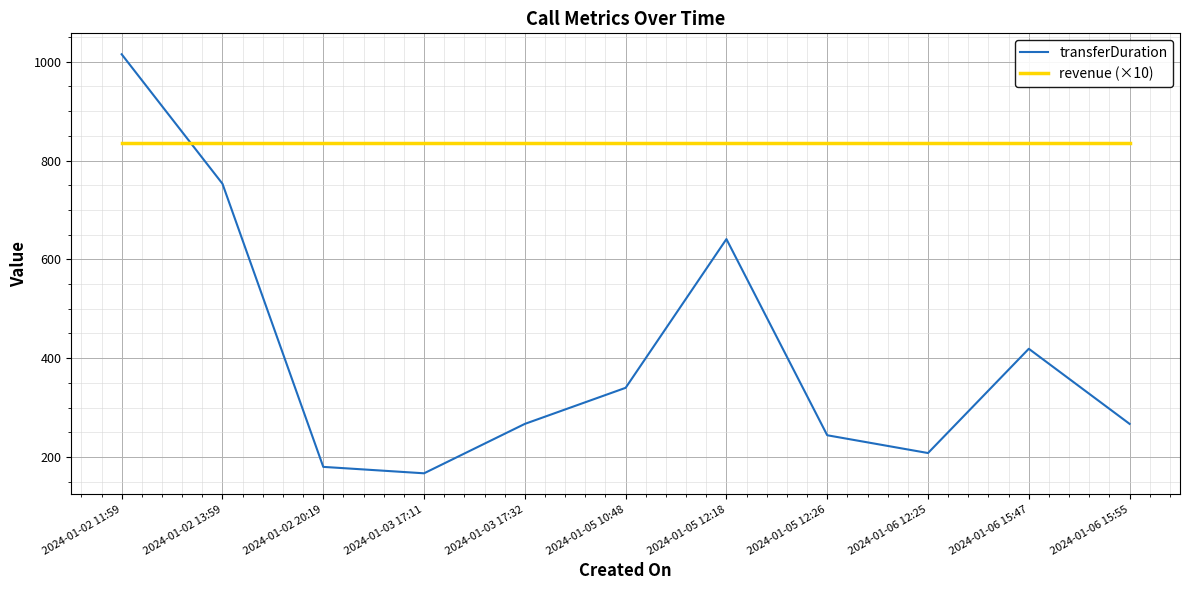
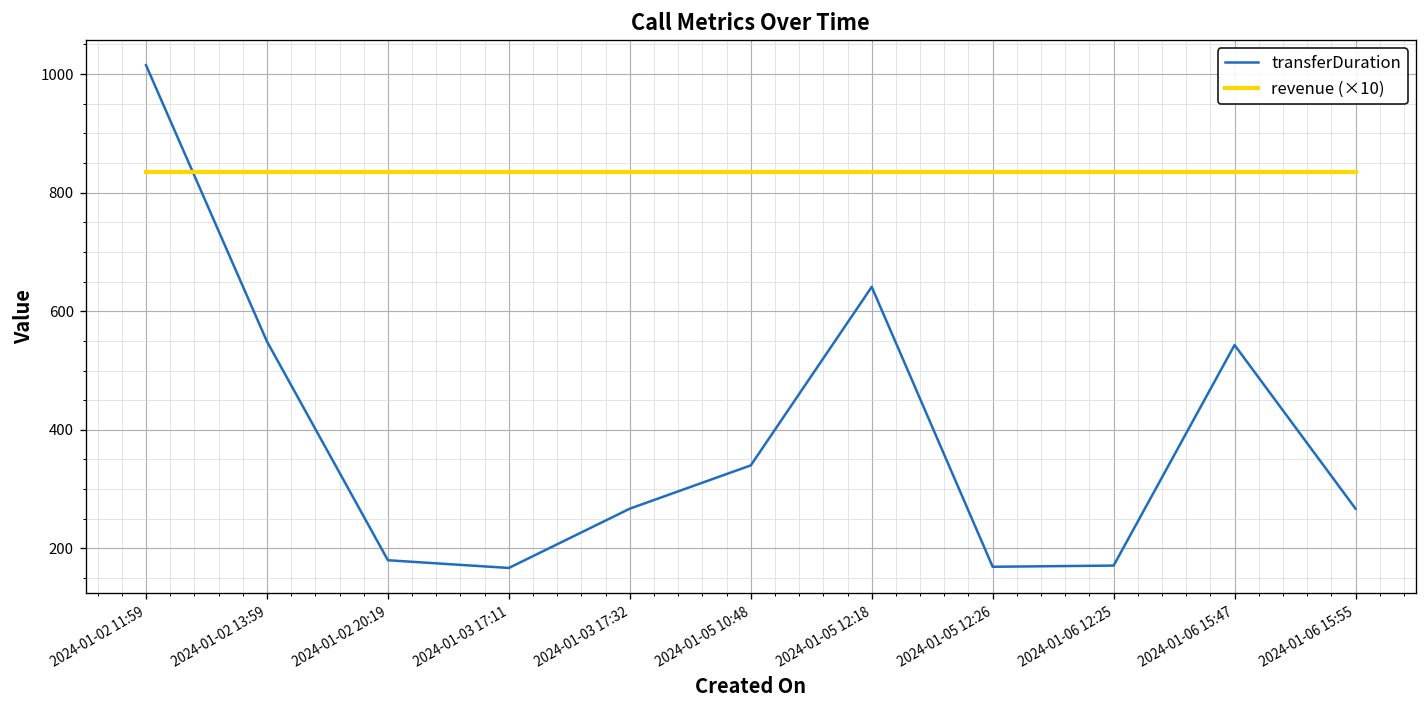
  {
    "transferDuration": {
      "2024-01-02 11:59": 1020,
-     "2024-01-02 13:59": 750,
+     "2024-01-02 13:59": 550,
      "2024-01-02 20:19": 180,
      "2024-01-03 17:11": 170,
      "2024-01-03 17:32": 270,
      "2024-01-05 10:48": 340,
      "2024-01-05 12:18": 640,
-     "2024-01-05 12:26": 240,
-     "2024-01-06 12:25": 210,
-     "2024-01-06 15:47": 420,
+     "2024-01-05 12:26": 170,
+     "2024-01-06 12:25": 170,
+     "2024-01-06 15:47": 540,
      "2024-01-06 15:55": 270
    },
    "revenue (×10)": {
      "2024-01-02 11:59": 840,
      "2024-01-02 13:59": 840,
      "2024-01-02 20:19": 840,
      "2024-01-03 17:11": 840,
      "2024-01-03 17:32": 840,
      "2024-01-05 10:48": 840,
      "2024-01-05 12:18": 840,
      "2024-01-05 12:26": 840,
      "2024-01-06 12:25": 840,
      "2024-01-06 15:47": 840,
      "2024-01-06 15:55": 840
    }
  }
